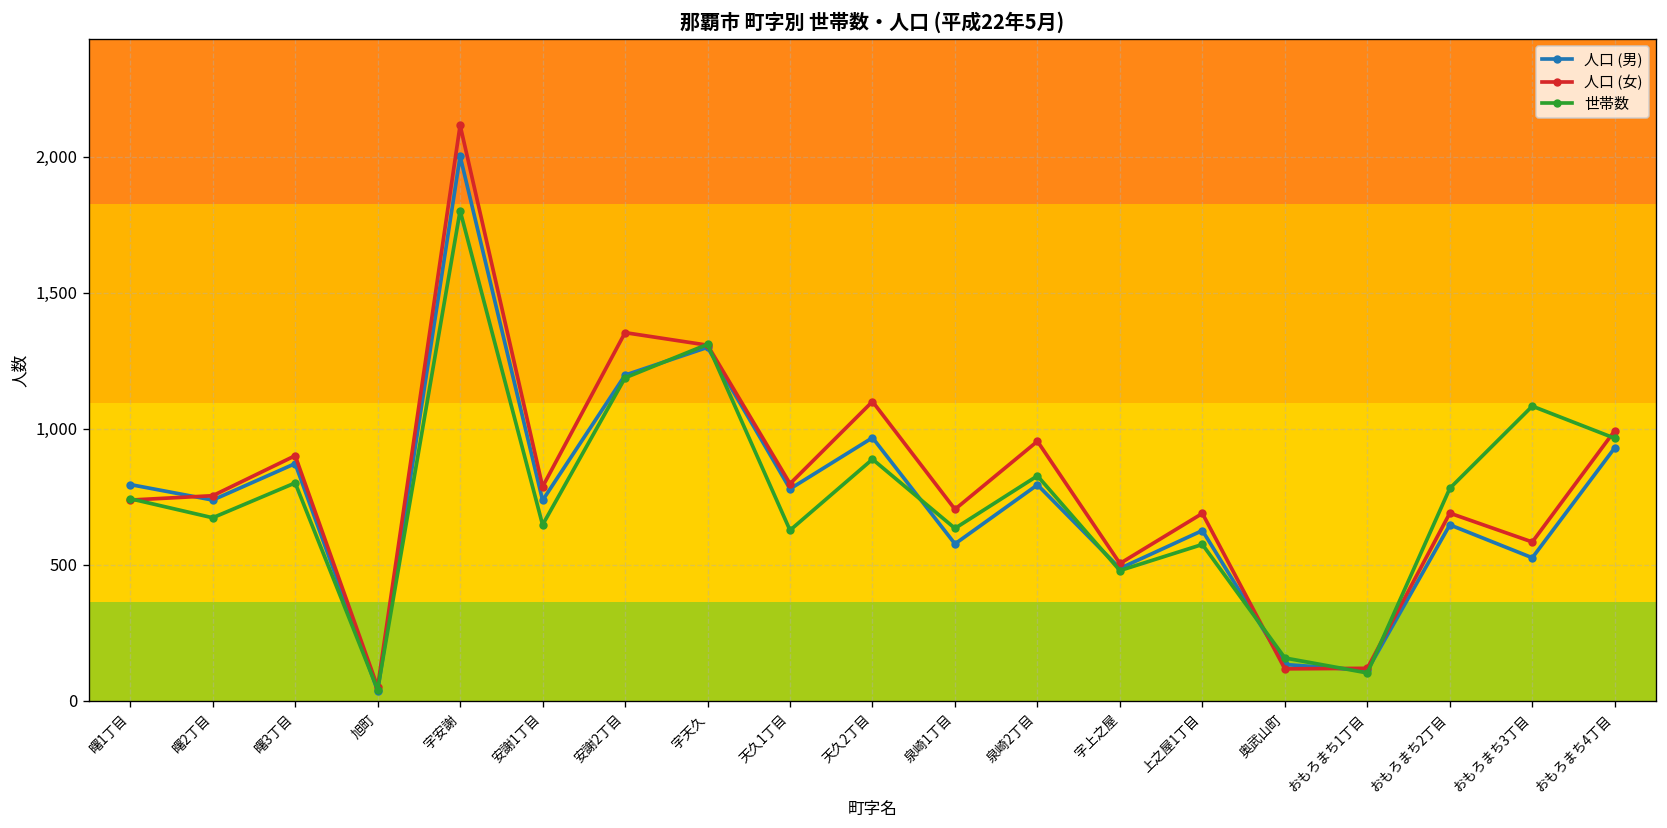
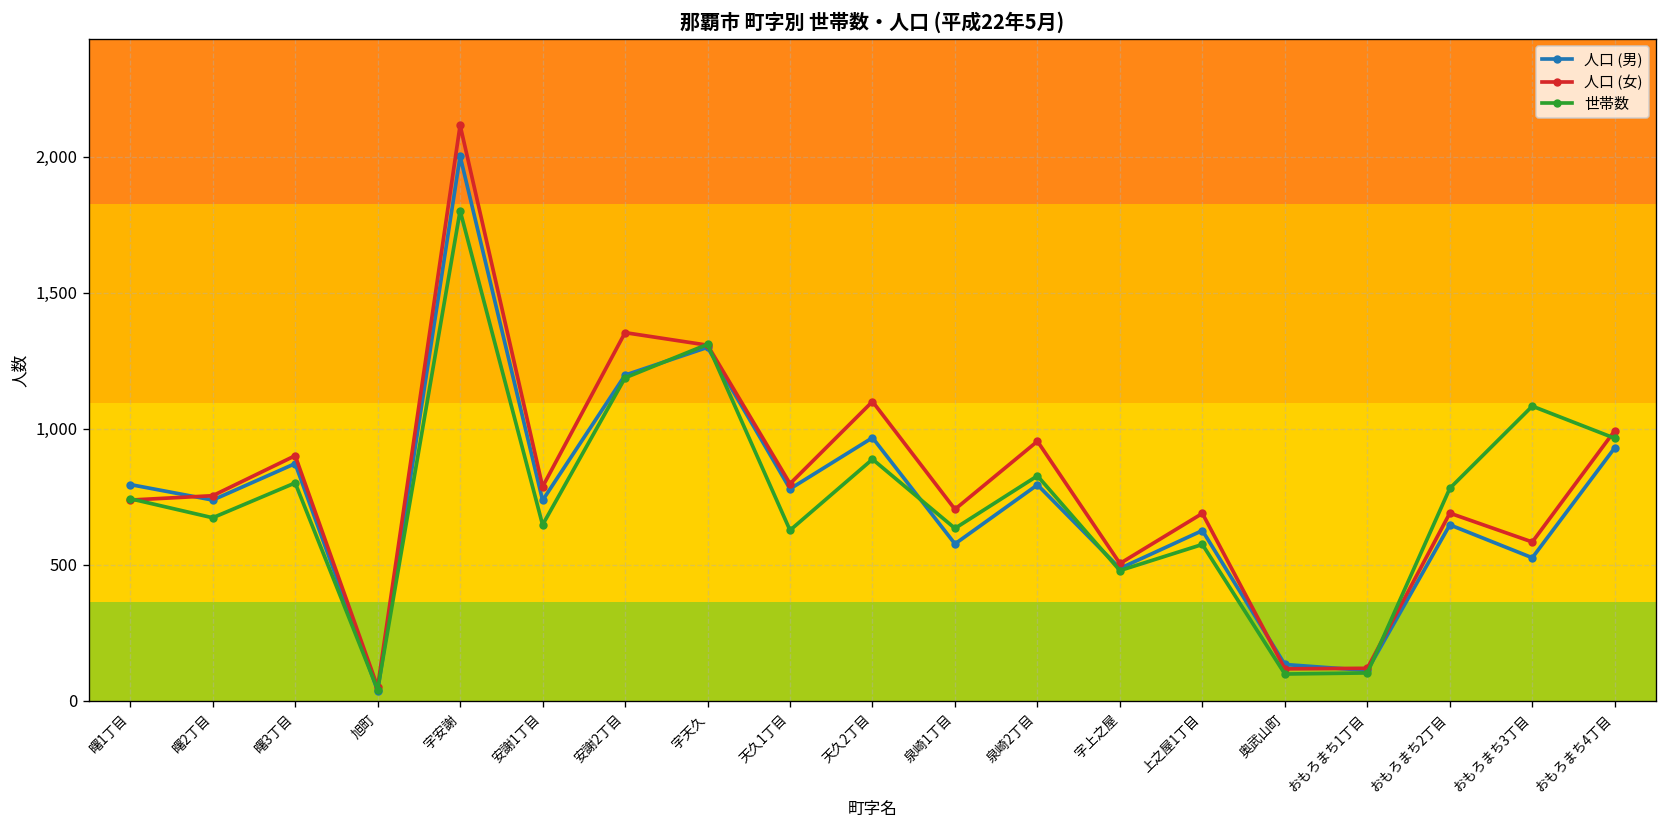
  {
    "人口 (男)": {
      "曙1丁目": "800",
      "曙2丁目": "740",
      "曙3丁目": "870",
      "字安謝": "2,000",
      "安謝1丁目": "740",
      "天久1丁目": "780",
      "天久2丁目": "970",
      "泉崎1丁目": "580",
      "泉崎2丁目": "790",
      "上之屋1丁目": "630",
      "奥武山町": "130",
      "おもろまち2丁目": "650",
      "おもろまち3丁目": "530",
      "おもろまち4丁目": "930"
    },
    "人口 (女)": {
      "曙2丁目": "750",
      "曙3丁目": "900",
      "字安謝": "2,120",
      "安謝1丁目": "790",
      "安謝2丁目": "1,350",
      "天久1丁目": "800",
      "天久2丁目": "1,100",
      "泉崎1丁目": "700",
      "泉崎2丁目": "950",
      "字上之屋": "510",
      "上之屋1丁目": "690",
      "奥武山町": "120",
      "おもろまち2丁目": "690",
      "おもろまち3丁目": "580",
      "おもろまち4丁目": "990"
    },
    "世帯数": {
      "曙2丁目": "670",
      "曙3丁目": "800",
      "字安謝": "1,800",
      "安謝1丁目": "650",
      "天久1丁目": "630",
      "天久2丁目": "890",
      "泉崎1丁目": "630",
      "泉崎2丁目": "830",
      "上之屋1丁目": "580",
-     "奥武山町": "160",
+     "奥武山町": "100",
      "おもろまち2丁目": "780",
      "おもろまち3丁目": "1,080",
      "おもろまち4丁目": "970"
    }
  }
